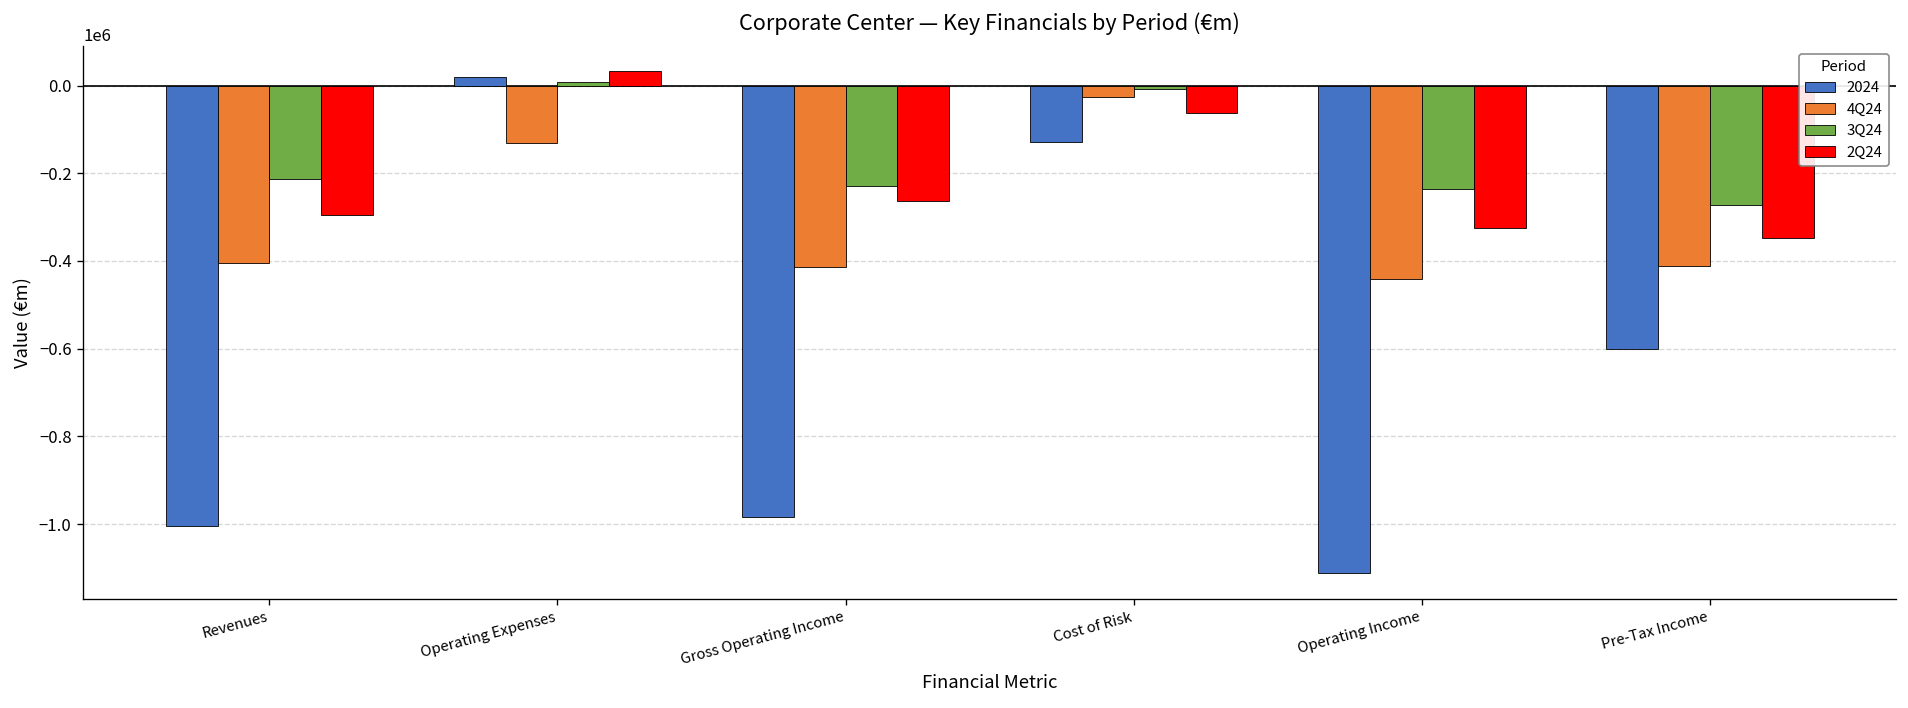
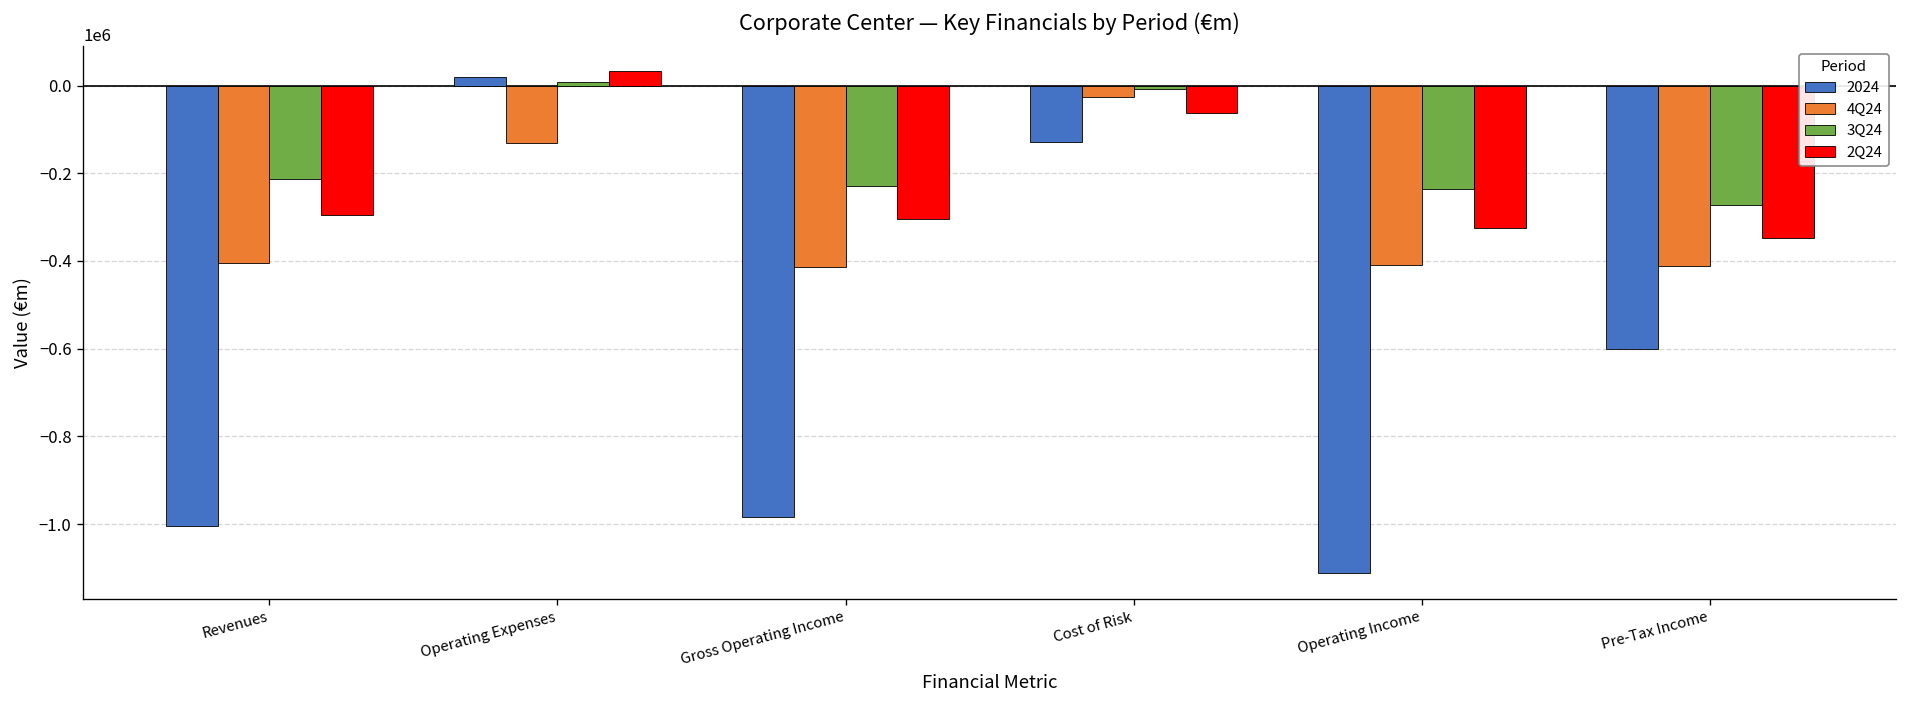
  {
    "2024": {
      "Revenues": -1000000,
      "Operating Expenses": 20000,
      "Gross Operating Income": -980000,
      "Cost of Risk": -130000,
      "Operating Income": -1110000,
      "Pre-Tax Income": -600000
    },
    "4Q24": {
      "Revenues": -400000,
      "Operating Expenses": -130000,
      "Gross Operating Income": -410000,
      "Cost of Risk": -30000,
-     "Operating Income": -440000,
+     "Operating Income": -410000,
      "Pre-Tax Income": -410000
    },
    "3Q24": {
      "Revenues": -210000,
      "Operating Expenses": 10000,
      "Gross Operating Income": -230000,
      "Operating Income": -240000,
      "Pre-Tax Income": -270000
    },
    "2Q24": {
      "Revenues": -290000,
      "Operating Expenses": 30000,
-     "Gross Operating Income": -260000,
+     "Gross Operating Income": -310000,
      "Cost of Risk": -60000,
      "Operating Income": -320000,
      "Pre-Tax Income": -350000
    }
  }
